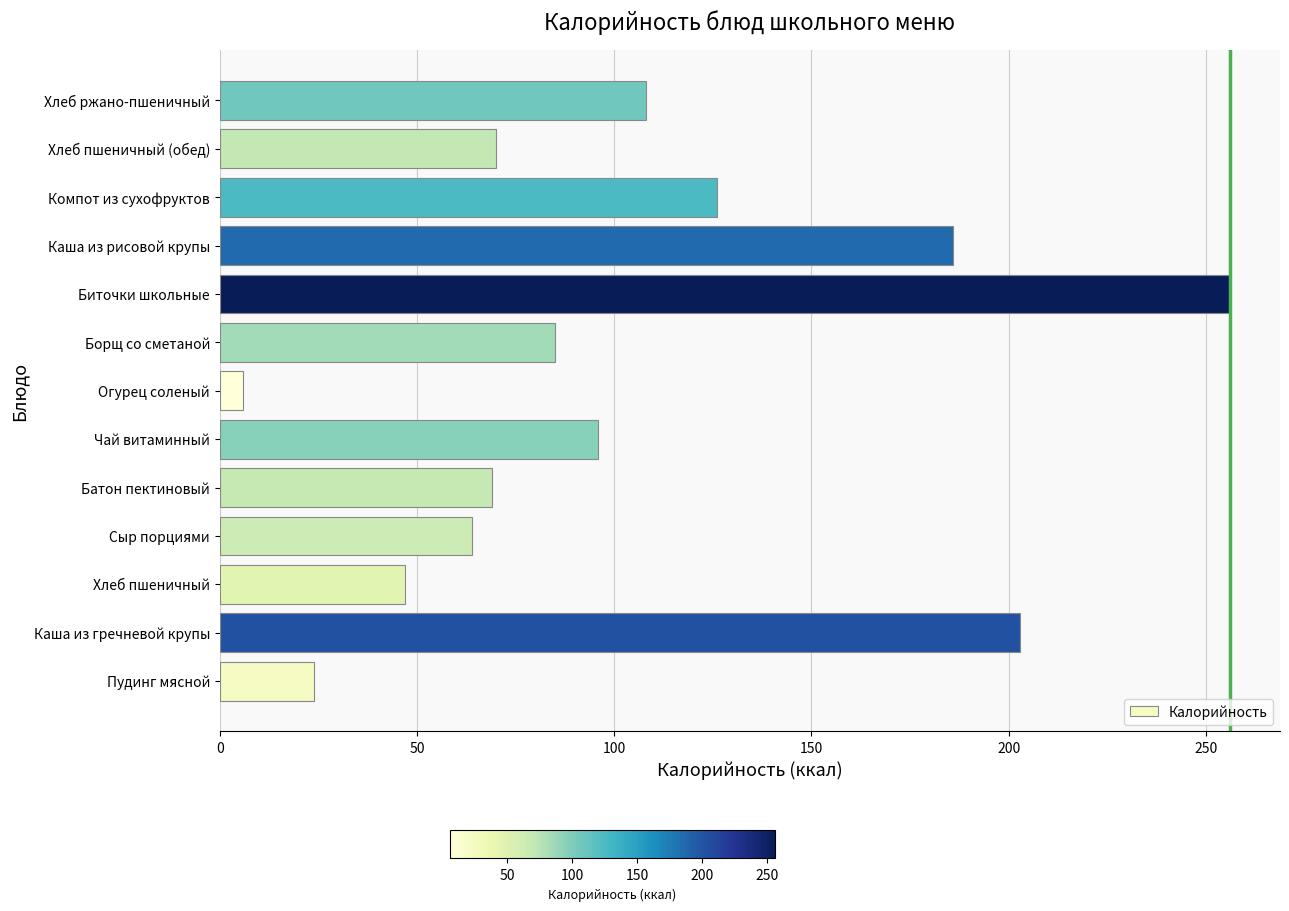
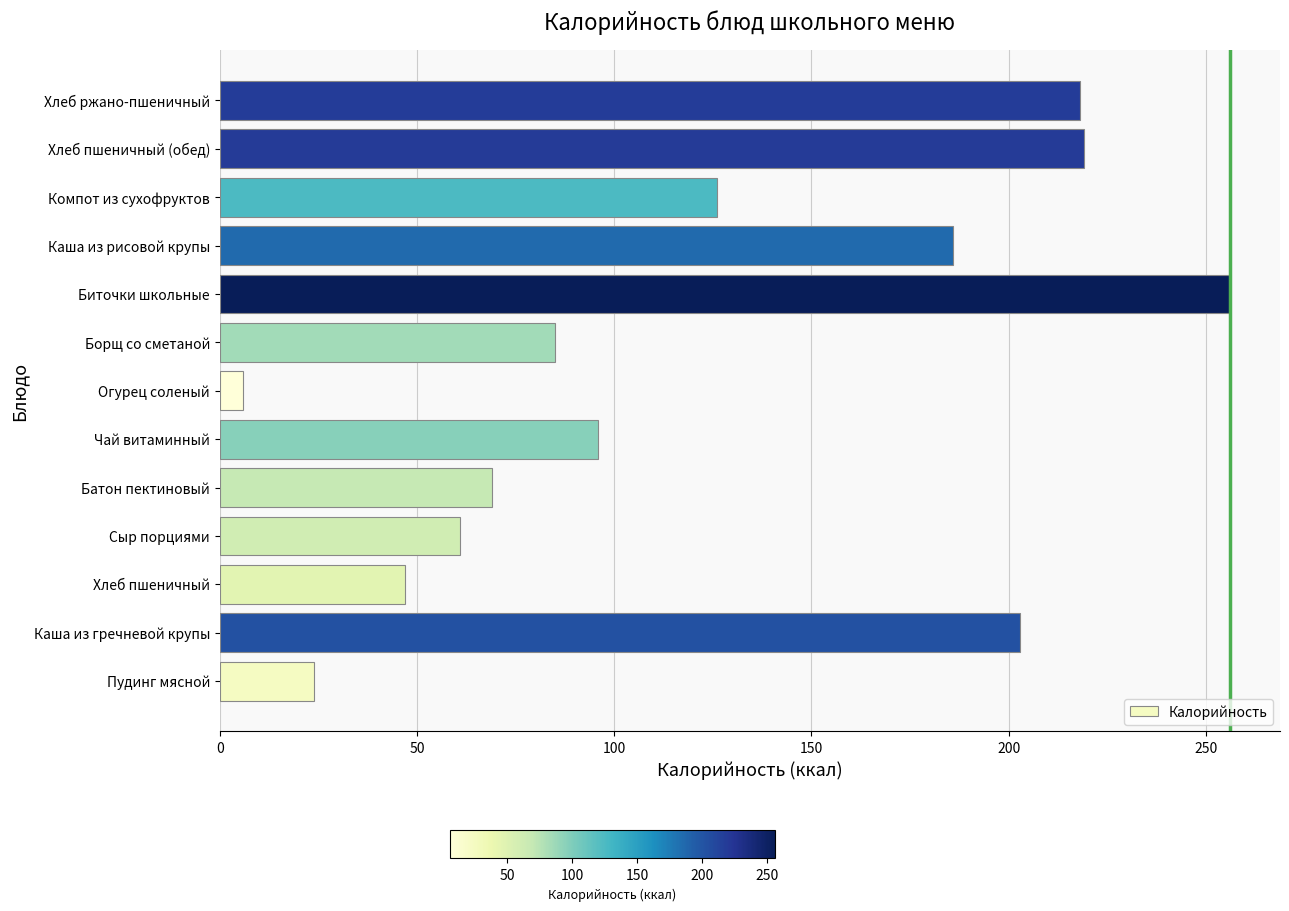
  {
-   "Хлеб ржано-пшеничный": 108,
-   "Хлеб пшеничный (обед)": 70,
+   "Хлеб ржано-пшеничный": 218,
+   "Хлеб пшеничный (обед)": 219,
    "Компот из сухофруктов": 126,
    "Каша из рисовой крупы": 186,
    "Биточки школьные": 256,
    "Борщ со сметаной": 85,
    "Огурец соленый": 6,
    "Чай витаминный": 96,
    "Батон пектиновый": 69,
-   "Сыр порциями": 64,
+   "Сыр порциями": 61,
    "Хлеб пшеничный": 47,
    "Каша из гречневой крупы": 203,
    "Пудинг мясной": 24
  }
